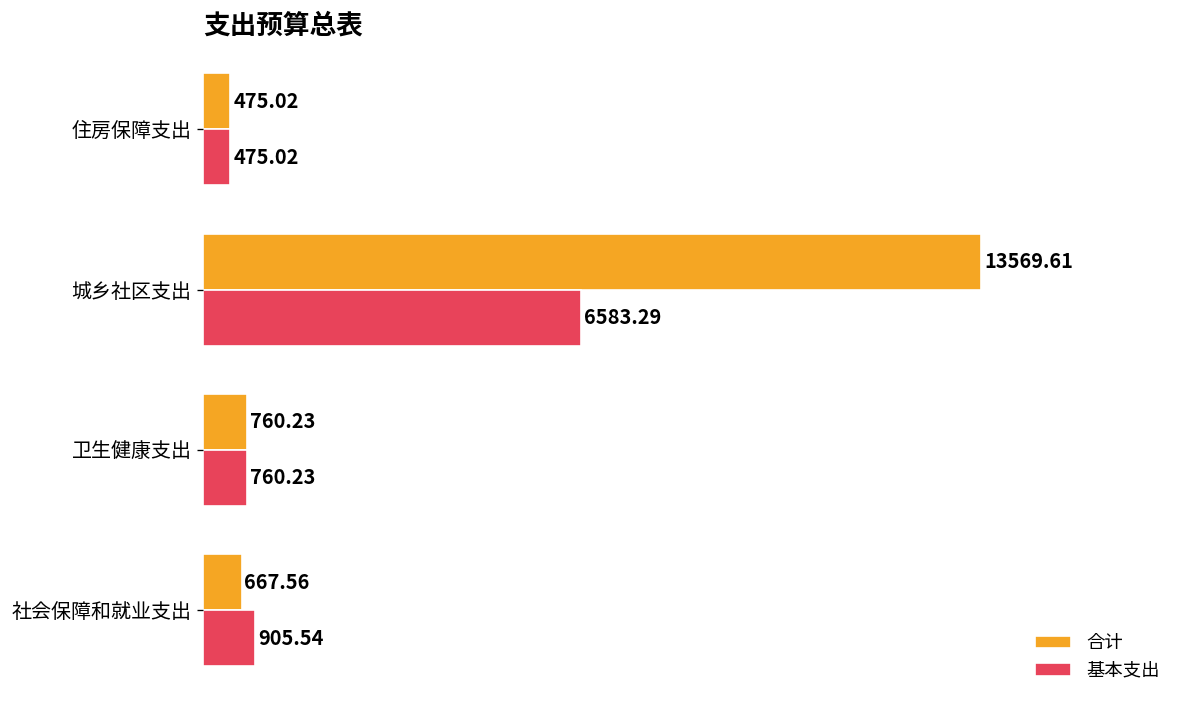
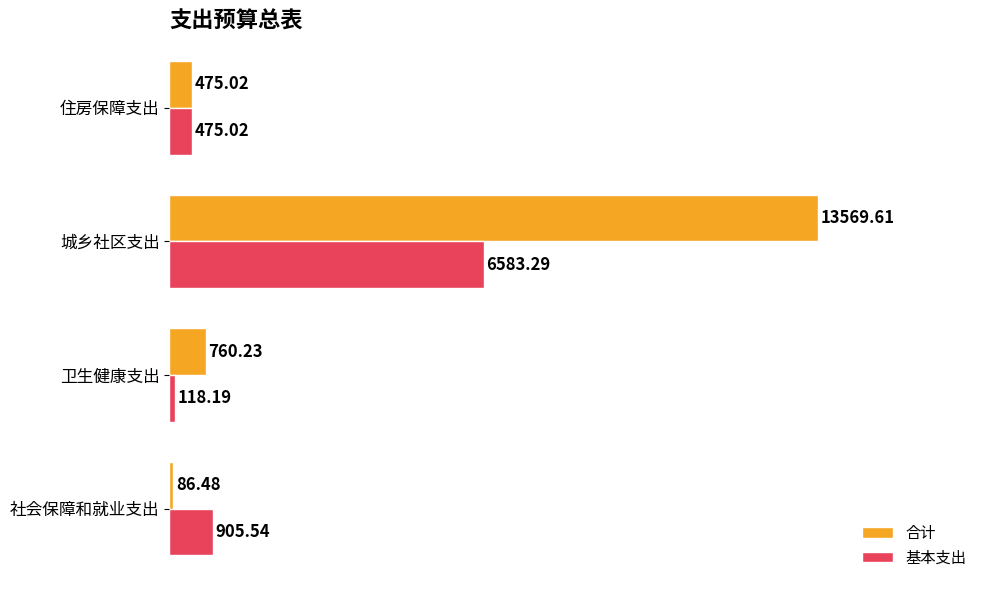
  {
    "合计": {
      "住房保障支出": 475.02,
      "城乡社区支出": 13569.61,
      "卫生健康支出": 760.23,
-     "社会保障和就业支出": 667.56
+     "社会保障和就业支出": 86.48
    },
    "基本支出": {
      "住房保障支出": 475.02,
      "城乡社区支出": 6583.29,
-     "卫生健康支出": 760.23,
+     "卫生健康支出": 118.19,
      "社会保障和就业支出": 905.54
    }
  }
